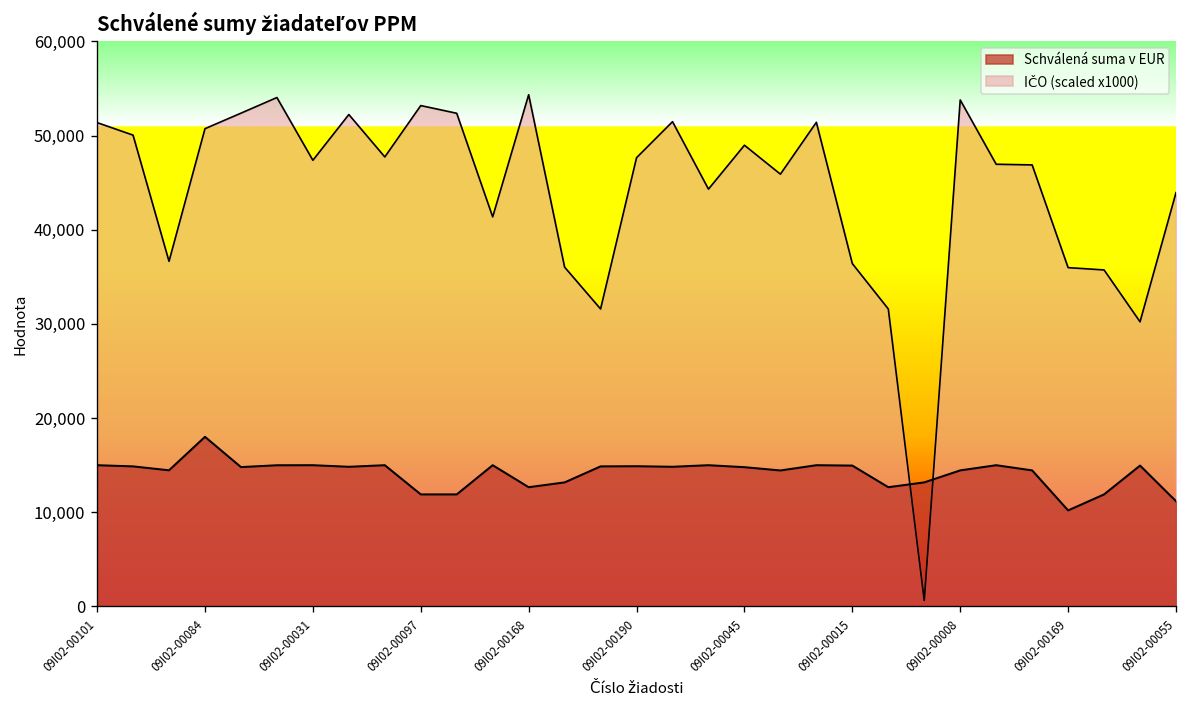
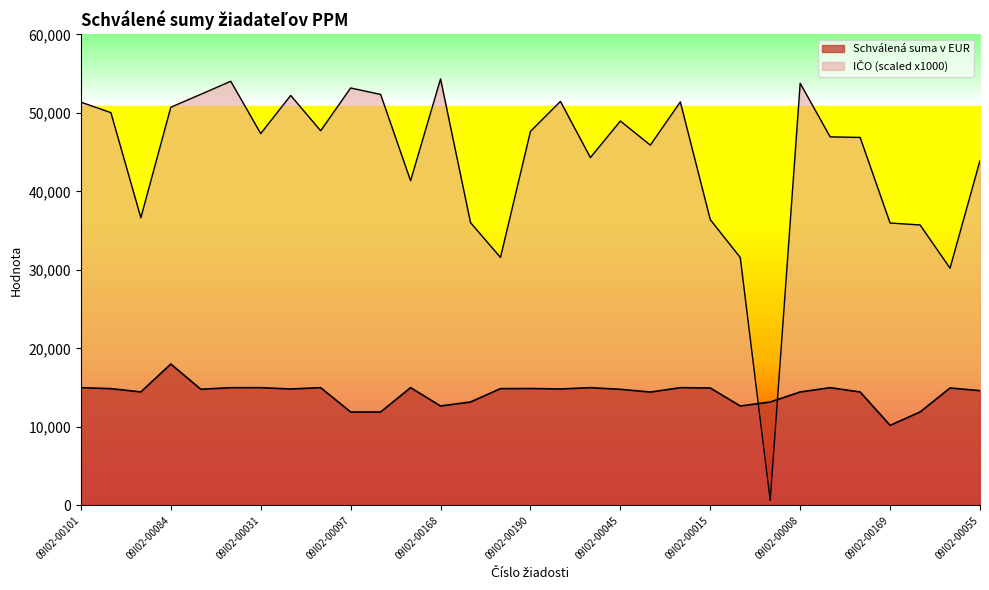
  {
    "Schválená suma v EUR": {
      "09I02-00101": "15,000",
      "09I02-00084": "18,000",
      "09I02-00031": "15,000",
      "09I02-00097": "12,000",
      "09I02-00168": "13,000",
      "09I02-00190": "15,000",
      "09I02-00045": "15,000",
      "09I02-00015": "15,000",
      "09I02-00008": "14,000",
      "09I02-00169": "10,000",
-     "09I02-00055": "11,000"
+     "09I02-00055": "15,000"
    },
    "IČO (scaled x1000)": {
      "09I02-00101": "51,000",
      "09I02-00084": "51,000",
      "09I02-00031": "47,000",
      "09I02-00097": "53,000",
      "09I02-00168": "54,000",
      "09I02-00190": "48,000",
      "09I02-00045": "49,000",
      "09I02-00015": "36,000",
      "09I02-00008": "54,000",
      "09I02-00169": "36,000",
      "09I02-00055": "44,000"
    }
  }
